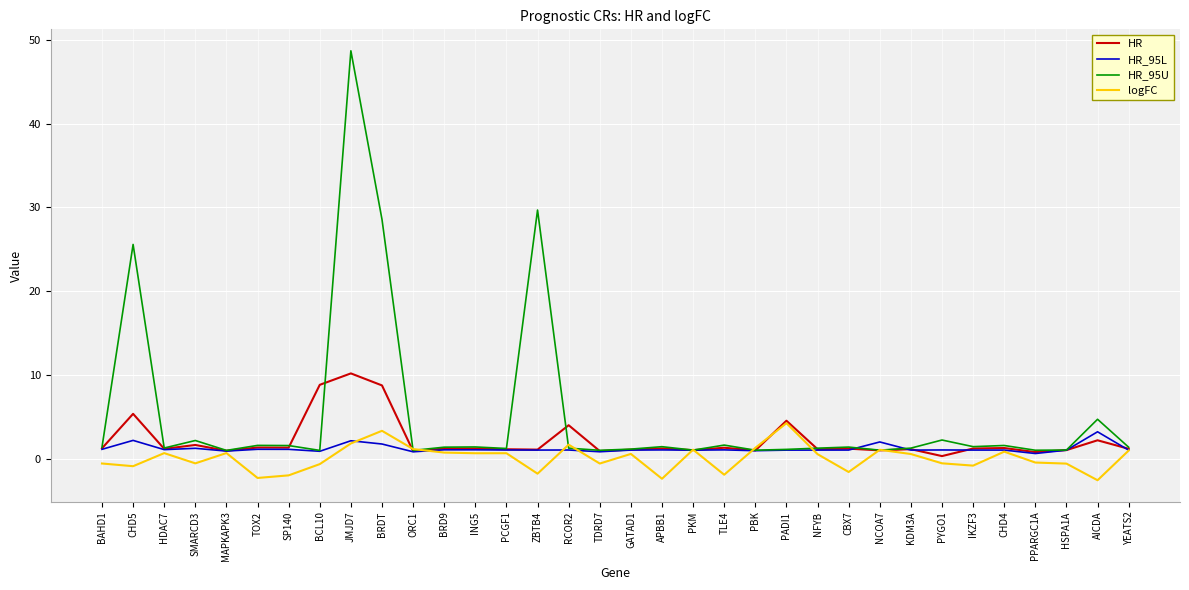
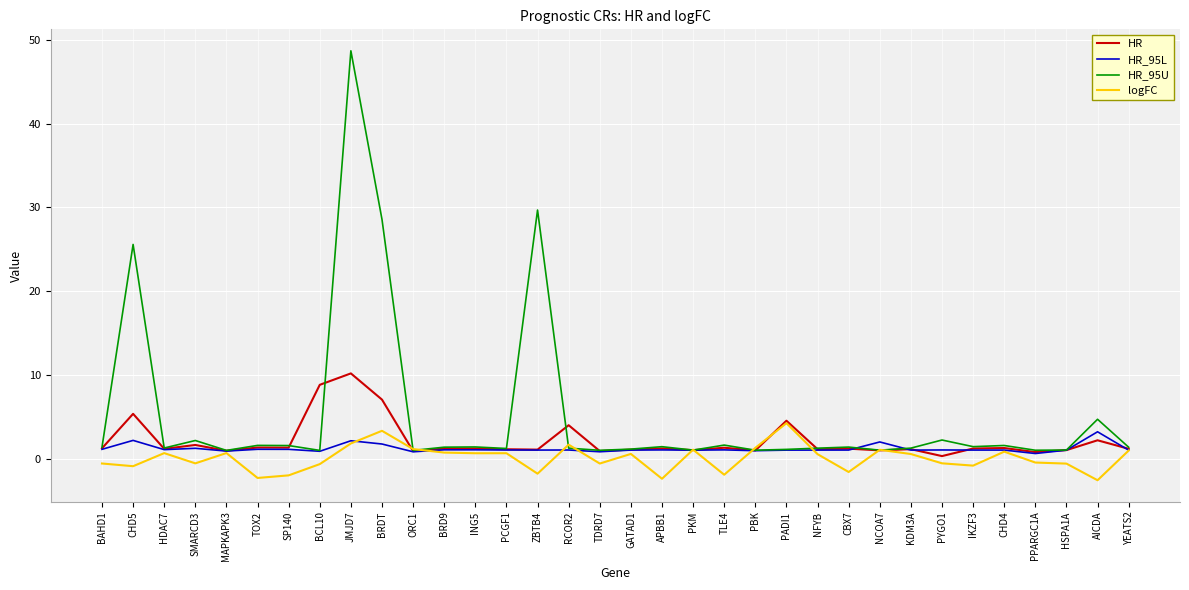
  {
    "HR": {
      "CHD5": 5,
      "SMARCD3": 2,
      "BCL10": 9,
      "JMJD7": 10,
-     "BRDT": 9,
+     "BRDT": 7,
      "RCOR2": 4,
      "PYGO1": 0,
      "AICDA": 2
    },
    "HR_95L": {
      "CHD5": 2,
      "SMARCD3": 1,
      "JMJD7": 2,
      "BRDT": 2,
      "NCOA7": 2,
      "PYGO1": 1,
      "AICDA": 3
    },
    "HR_95U": {
      "CHD5": 26,
      "SMARCD3": 2,
      "JMJD7": 49,
      "BRDT": 29,
      "ZBTB4": 30,
      "TLE4": 2,
      "PYGO1": 2,
      "AICDA": 5
    },
    "logFC": {
      "BAHD1": -1,
      "CHD5": -1,
      "HDAC7": 1,
      "SMARCD3": -1,
      "TOX2": -2,
      "SP140": -2,
      "BCL10": -1,
      "JMJD7": 2,
      "BRDT": 3,
      "BRD9": 1,
      "ING5": 1,
      "PCGF1": 1,
      "ZBTB4": -2,
      "RCOR2": 2,
      "TDRD7": -1,
      "GATAD1": 1,
      "APBB1": -2,
      "TLE4": -2,
      "NFYB": 1,
      "CBX7": -2,
      "KDM3A": 1,
      "PYGO1": -1,
      "IKZF3": -1,
      "PPARGC1A": 0,
      "HSPA1A": -1,
      "AICDA": -3
    }
  }
